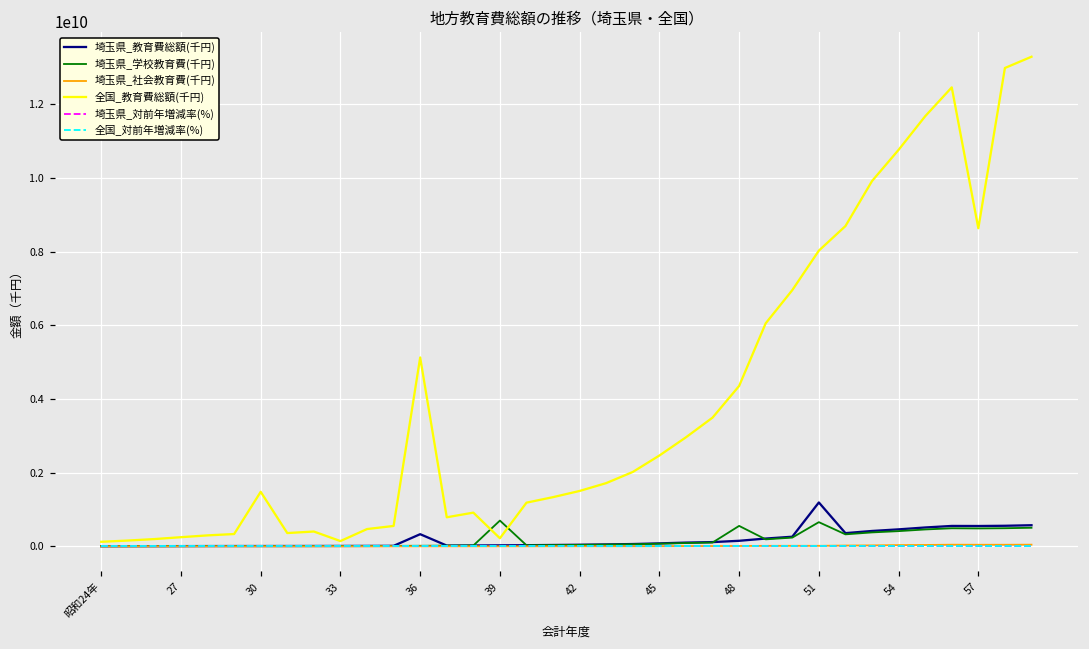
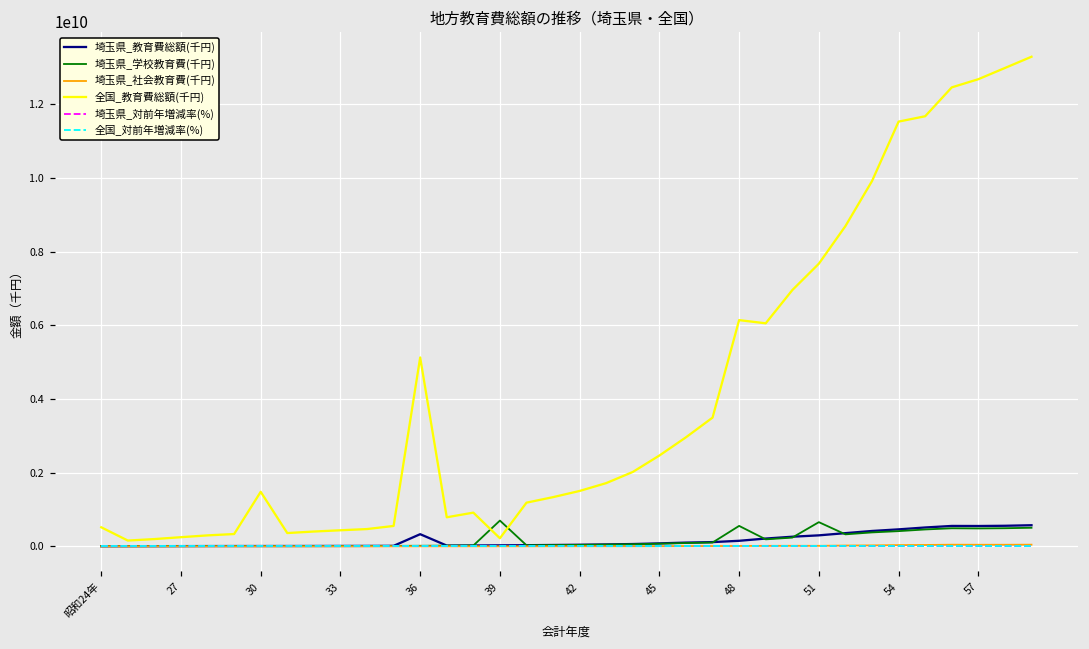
  {
    "埼玉県_教育費総額(千円)": {
      "36": 300000000,
      "48": 100000000,
-     "51": 1200000000
+     "51": 300000000
    },
    "埼玉県_学校教育費(千円)": {
      "39": 700000000,
      "48": 600000000,
      "51": 700000000
    },
    "全国_教育費総額(千円)": {
-     "昭和24年": 100000000,
+     "昭和24年": 500000000,
      "27": 200000000,
      "30": 1500000000,
-     "33": 100000000,
+     "33": 400000000,
      "36": 5100000000,
      "39": 200000000,
      "42": 1500000000,
      "45": 2500000000,
-     "48": 4400000000,
-     "51": 8000000000,
-     "54": 10800000000,
-     "57": 8600000000
+     "48": 6100000000,
+     "51": 7700000000,
+     "54": 11500000000,
+     "57": 12700000000
    }
  }
